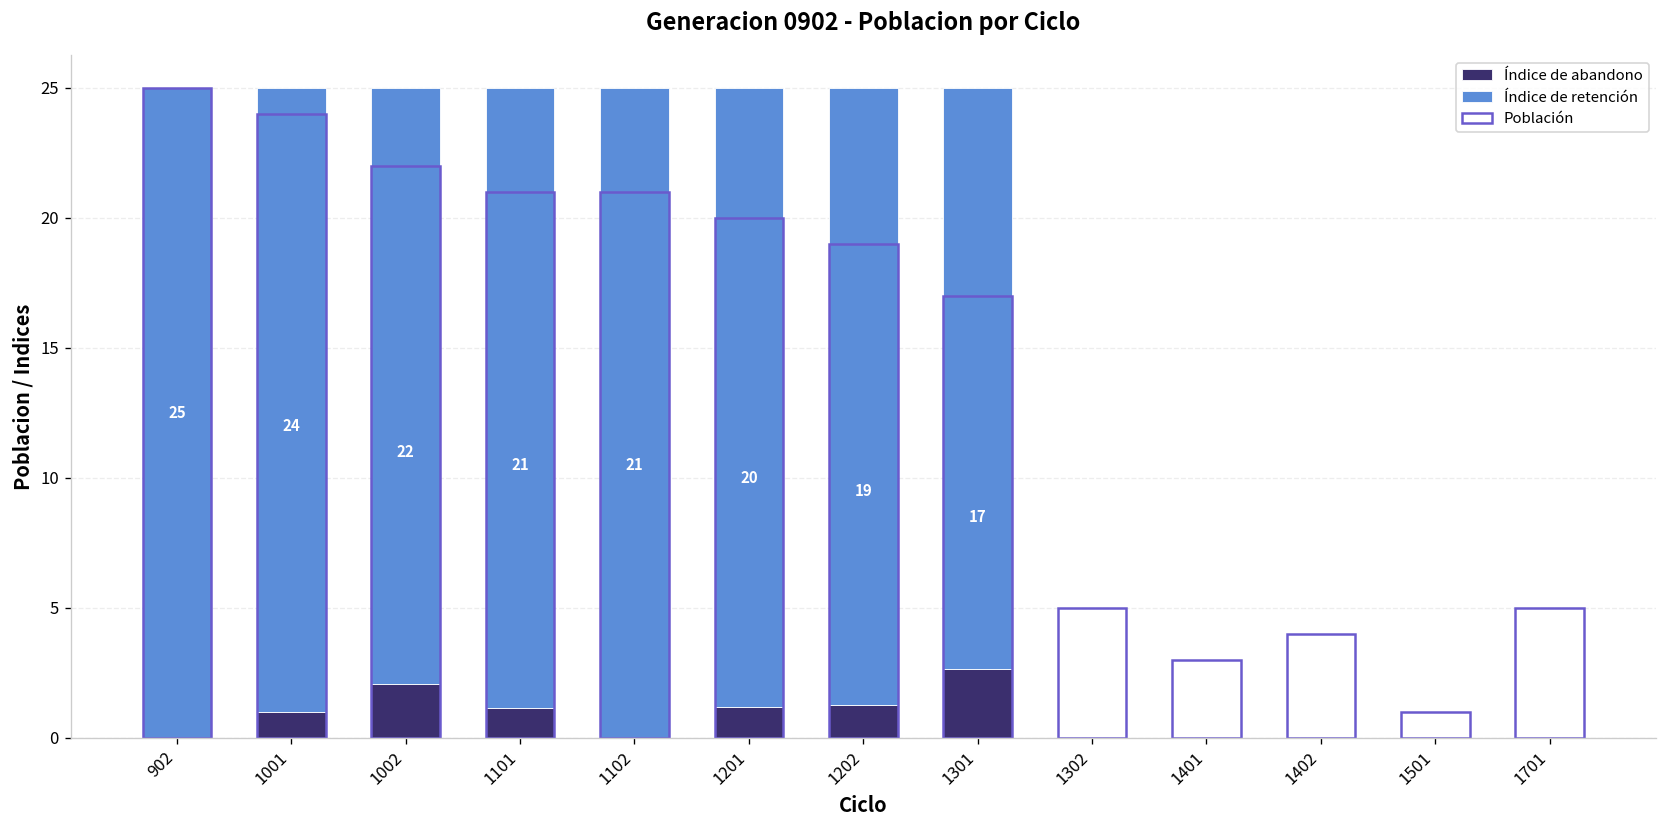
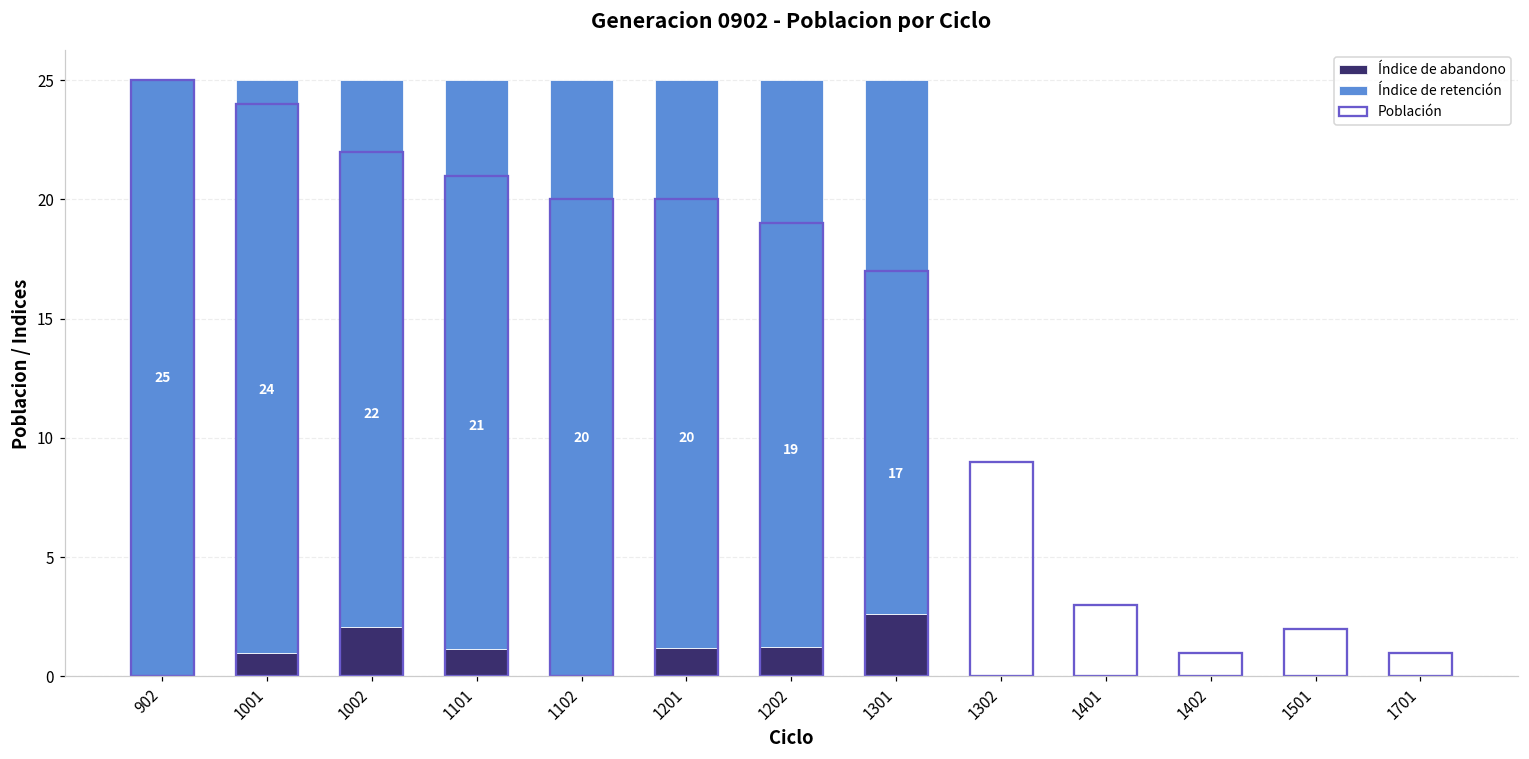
  {
    "Índice de abandono": {
      "902": 0,
      "1102": 0,
      "1302": 0,
      "1401": 0,
      "1402": 0,
      "1501": 0,
      "1701": 0
    },
    "Índice de retención": {
      "902": 25,
      "1001": 24
    },
    "Población": {
      "902": 25,
-     "1102": 21,
-     "1302": 5,
-     "1402": 4,
-     "1501": 1,
-     "1701": 5
+     "1102": 20,
+     "1302": 9,
+     "1402": 1,
+     "1501": 2,
+     "1701": 1
    }
  }
